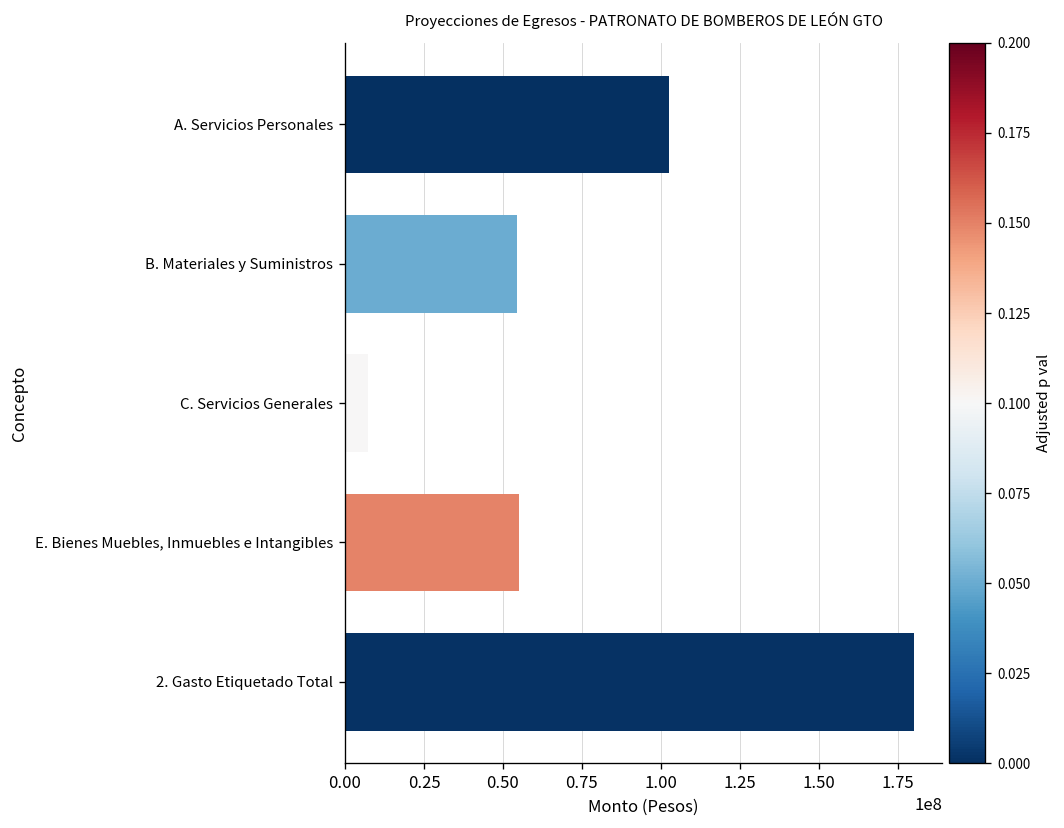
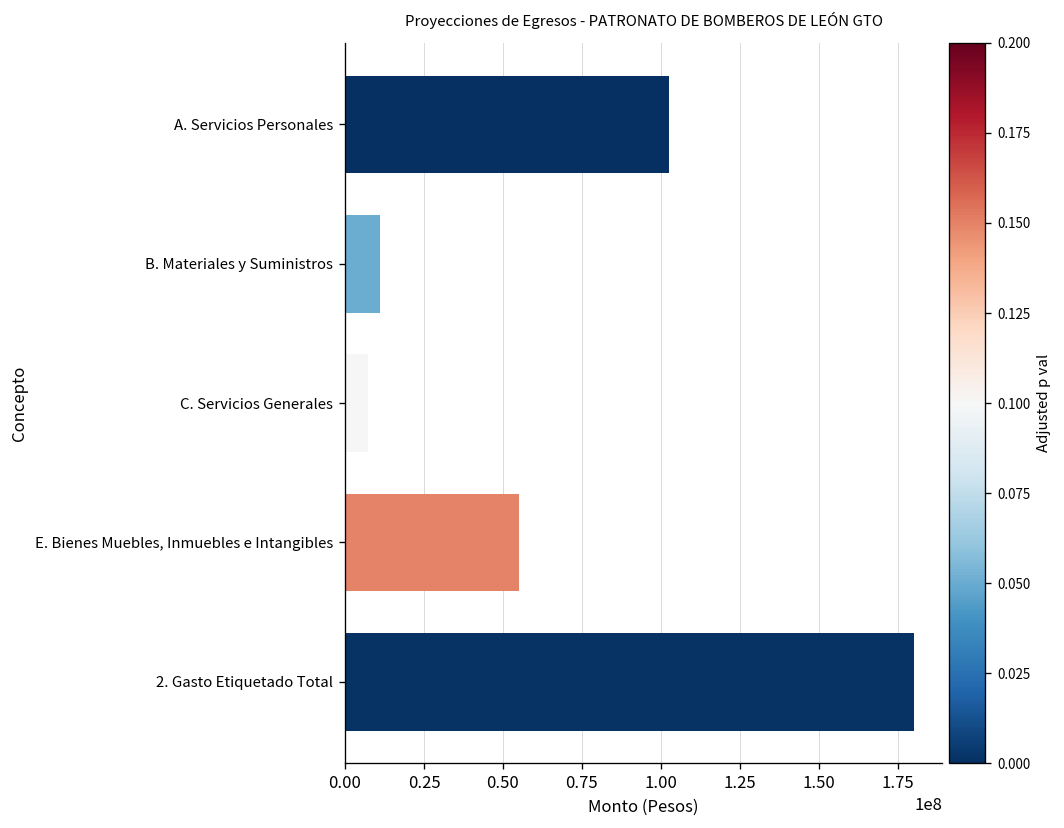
  {
    "A. Servicios Personales": 103000000,
-   "B. Materiales y Suministros": 54000000,
+   "B. Materiales y Suministros": 11000000,
    "C. Servicios Generales": 7000000,
    "E. Bienes Muebles, Inmuebles e Intangibles": 55000000,
    "2. Gasto Etiquetado Total": 180000000
  }
